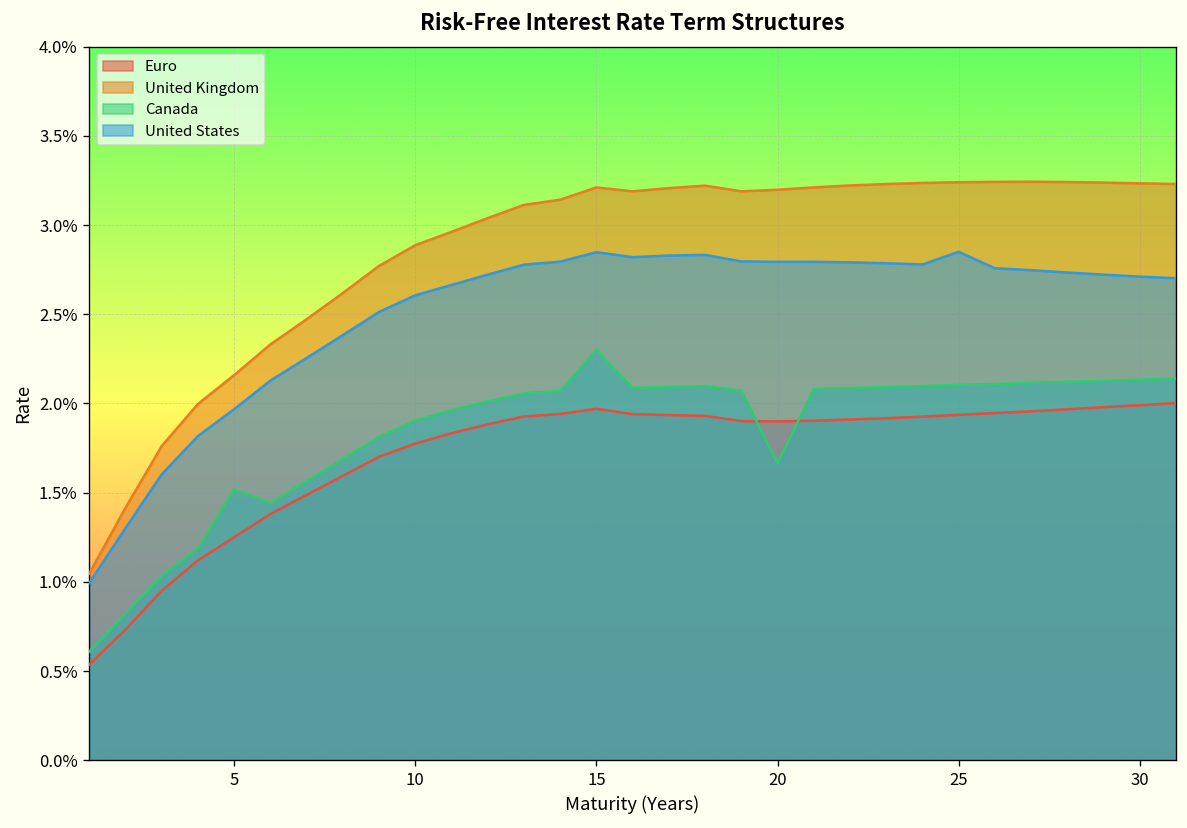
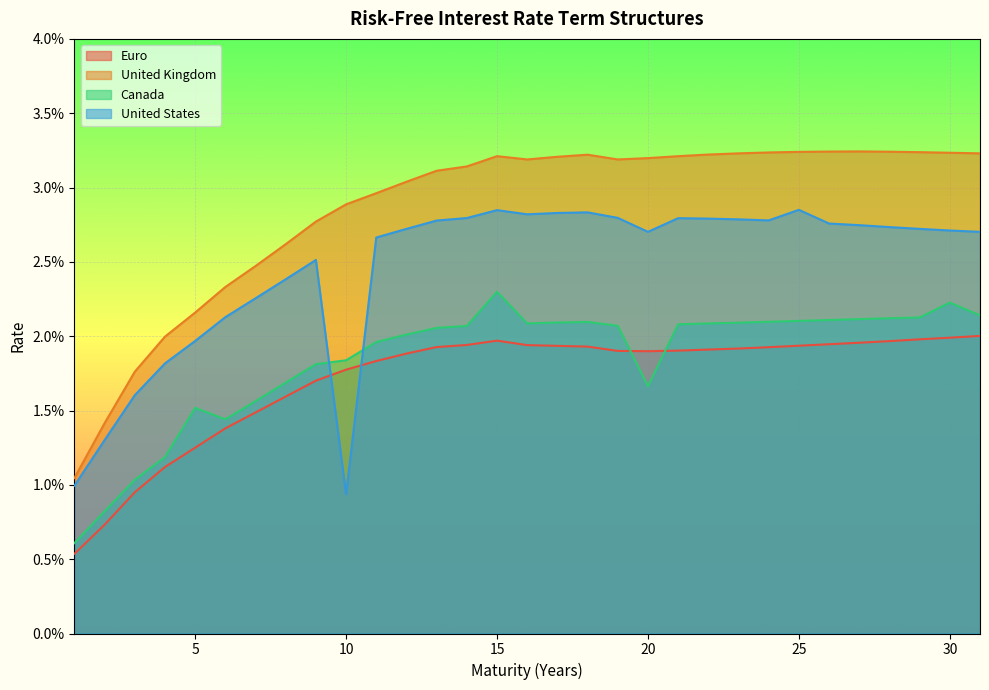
  {
    "Canada": {
      "5": "1.52%",
-     "10": "1.90%",
+     "10": "1.84%",
      "15": "2.30%",
      "20": "1.66%",
      "25": "2.10%",
-     "30": "2.13%"
+     "30": "2.23%"
    },
    "United States": {
      "5": "1.97%",
-     "10": "2.61%",
+     "10": "0.94%",
      "15": "2.85%",
-     "20": "2.79%",
+     "20": "2.70%",
      "25": "2.85%",
      "30": "2.71%"
    }
  }
